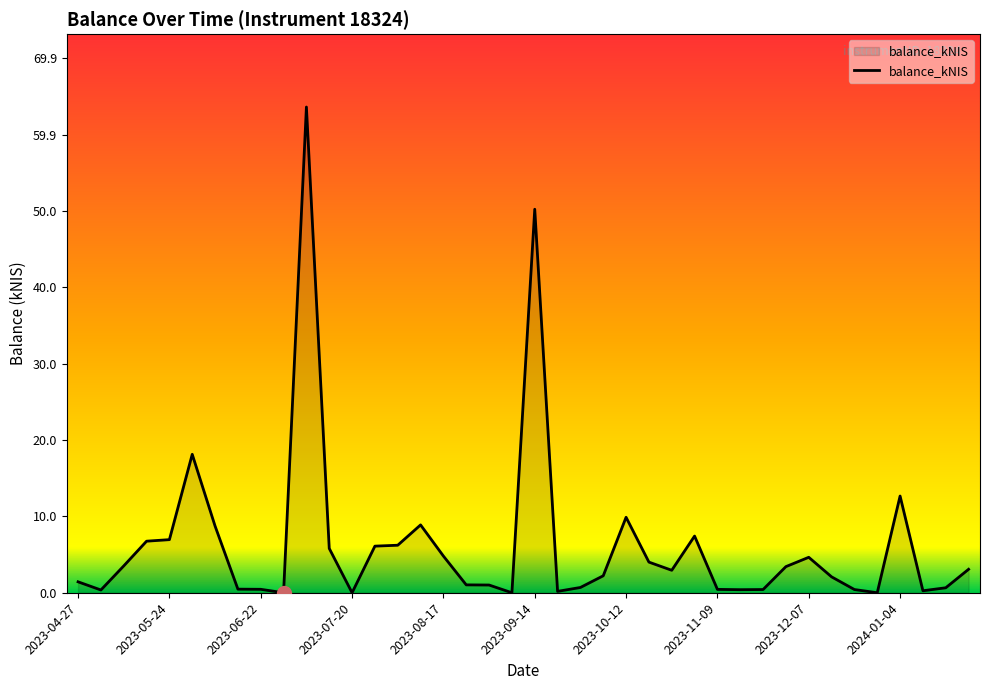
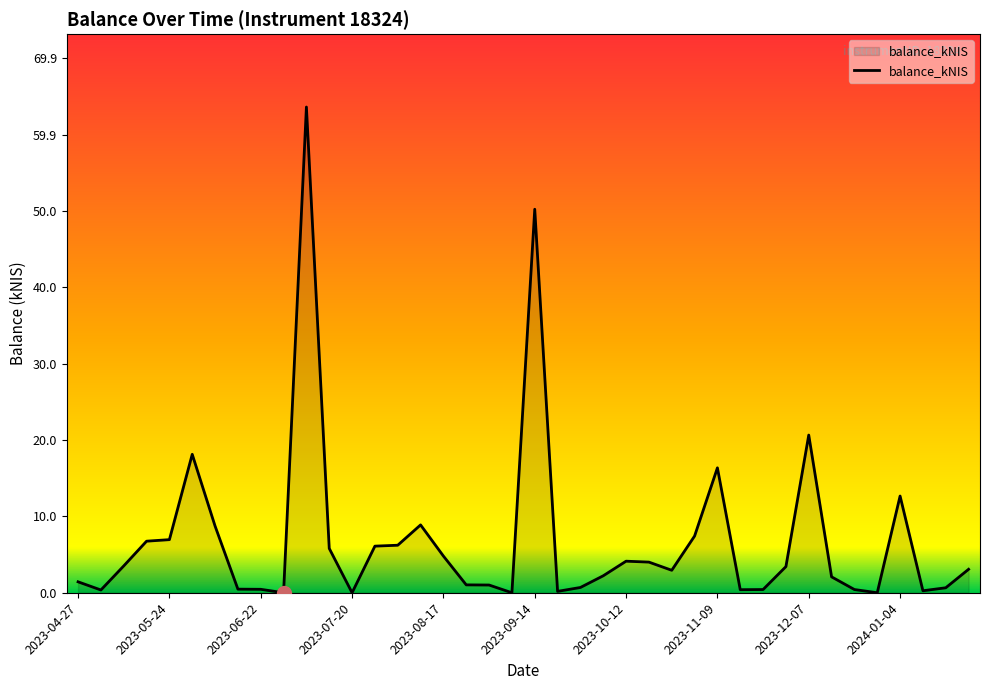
  {
    "balance_kNIS": {
      "2023-04-27": 1,
      "2023-05-24": 7,
      "2023-06-22": 0,
      "2023-07-20": 0,
      "2023-08-17": 5,
      "2023-09-14": 50,
-     "2023-10-12": 10,
-     "2023-11-09": 0,
-     "2023-12-07": 5,
+     "2023-10-12": 4,
+     "2023-11-09": 16,
+     "2023-12-07": 21,
      "2024-01-04": 13
    }
  }
